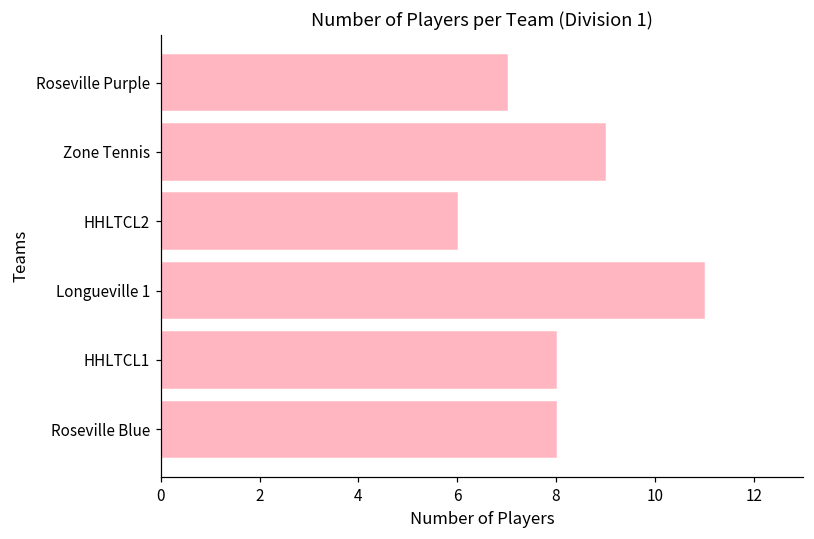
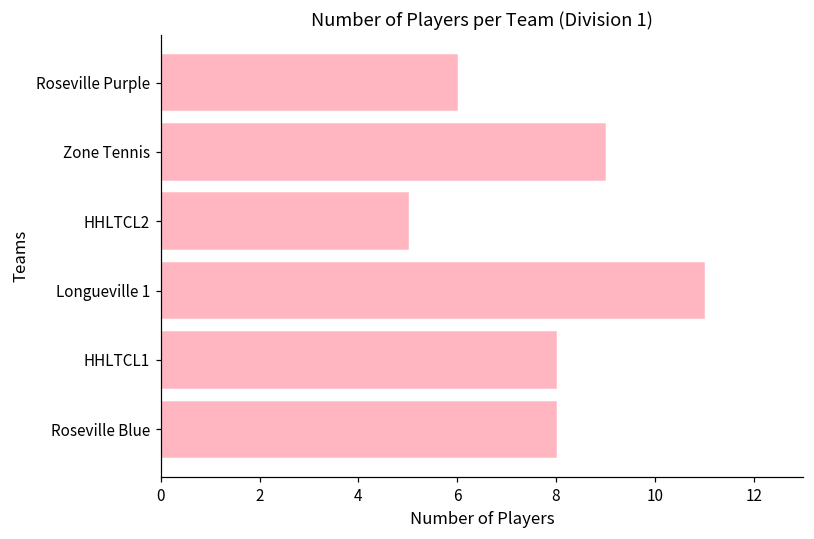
  {
-   "Roseville Purple": 7,
+   "Roseville Purple": 6,
    "Zone Tennis": 9,
-   "HHLTCL2": 6,
+   "HHLTCL2": 5,
    "Longueville 1": 11,
    "HHLTCL1": 8,
    "Roseville Blue": 8
  }
